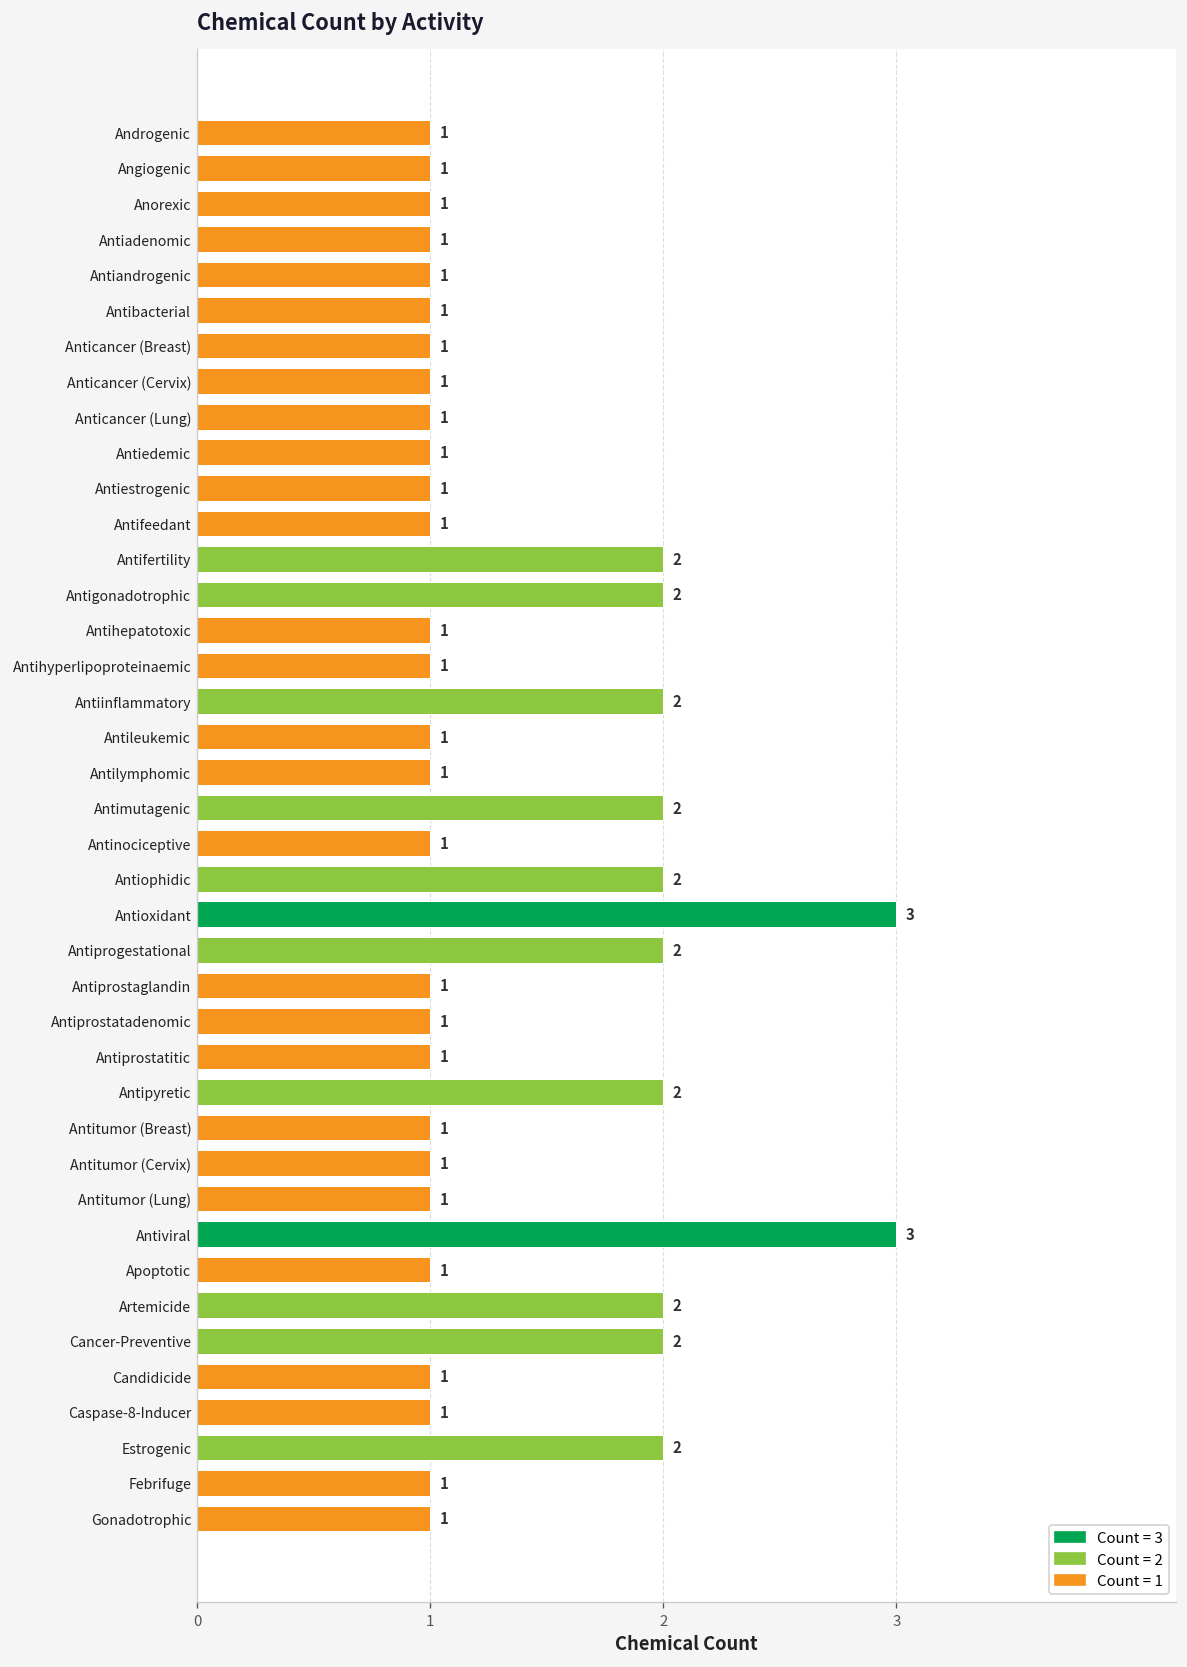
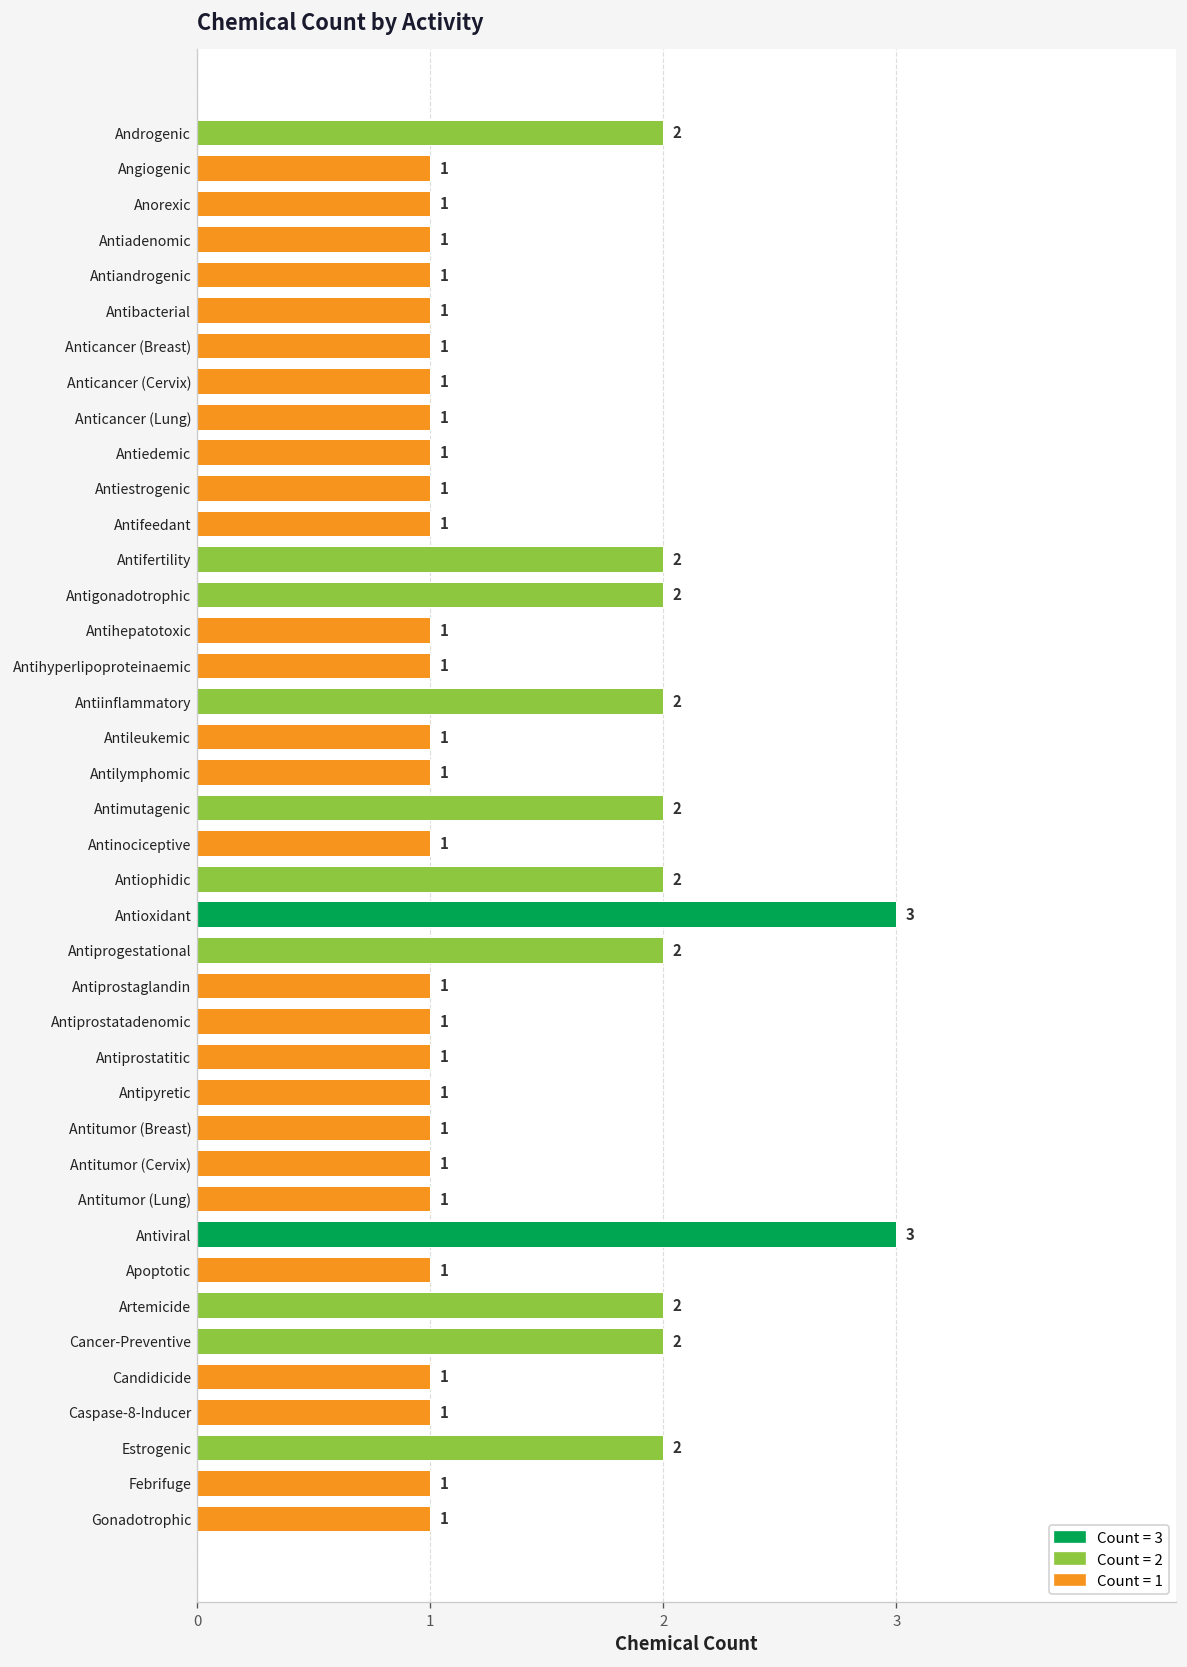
  {
-   "Androgenic": 1,
+   "Androgenic": 2,
    "Angiogenic": 1,
    "Anorexic": 1,
    "Antiadenomic": 1,
    "Antiandrogenic": 1,
    "Antibacterial": 1,
    "Anticancer (Breast)": 1,
    "Anticancer (Cervix)": 1,
    "Anticancer (Lung)": 1,
    "Antiedemic": 1,
    "Antiestrogenic": 1,
    "Antifeedant": 1,
    "Antifertility": 2,
    "Antigonadotrophic": 2,
    "Antihepatotoxic": 1,
    "Antihyperlipoproteinaemic": 1,
    "Antiinflammatory": 2,
    "Antileukemic": 1,
    "Antilymphomic": 1,
    "Antimutagenic": 2,
    "Antinociceptive": 1,
    "Antiophidic": 2,
    "Antioxidant": 3,
    "Antiprogestational": 2,
    "Antiprostaglandin": 1,
    "Antiprostatadenomic": 1,
    "Antiprostatitic": 1,
-   "Antipyretic": 2,
+   "Antipyretic": 1,
    "Antitumor (Breast)": 1,
    "Antitumor (Cervix)": 1,
    "Antitumor (Lung)": 1,
    "Antiviral": 3,
    "Apoptotic": 1,
    "Artemicide": 2,
    "Cancer-Preventive": 2,
    "Candidicide": 1,
    "Caspase-8-Inducer": 1,
    "Estrogenic": 2,
    "Febrifuge": 1,
    "Gonadotrophic": 1
  }
